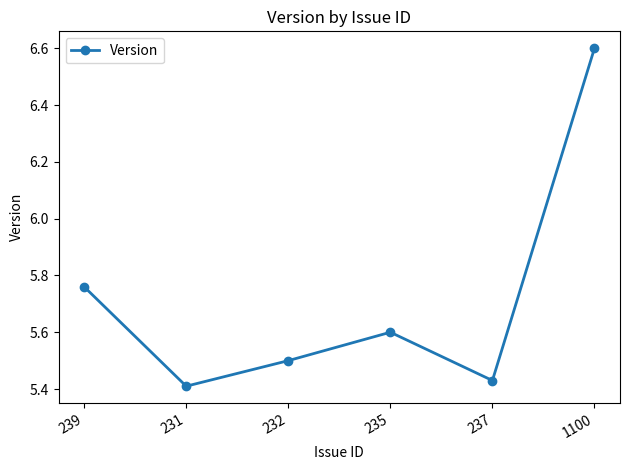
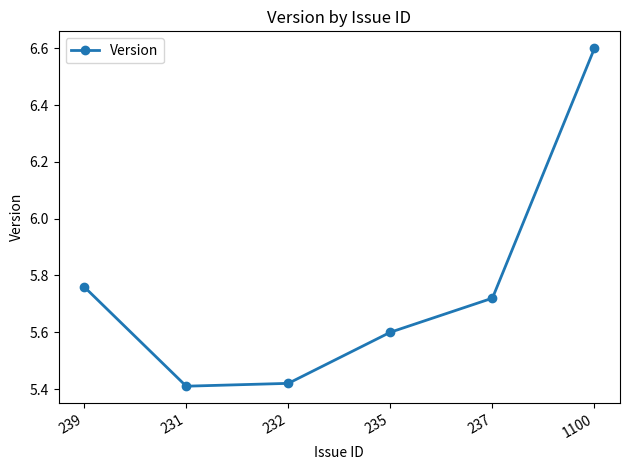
  {
    "239": 5.76,
    "231": 5.41,
-   "232": 5.50,
+   "232": 5.42,
    "235": 5.60,
-   "237": 5.43,
+   "237": 5.72,
    "1100": 6.60
  }
